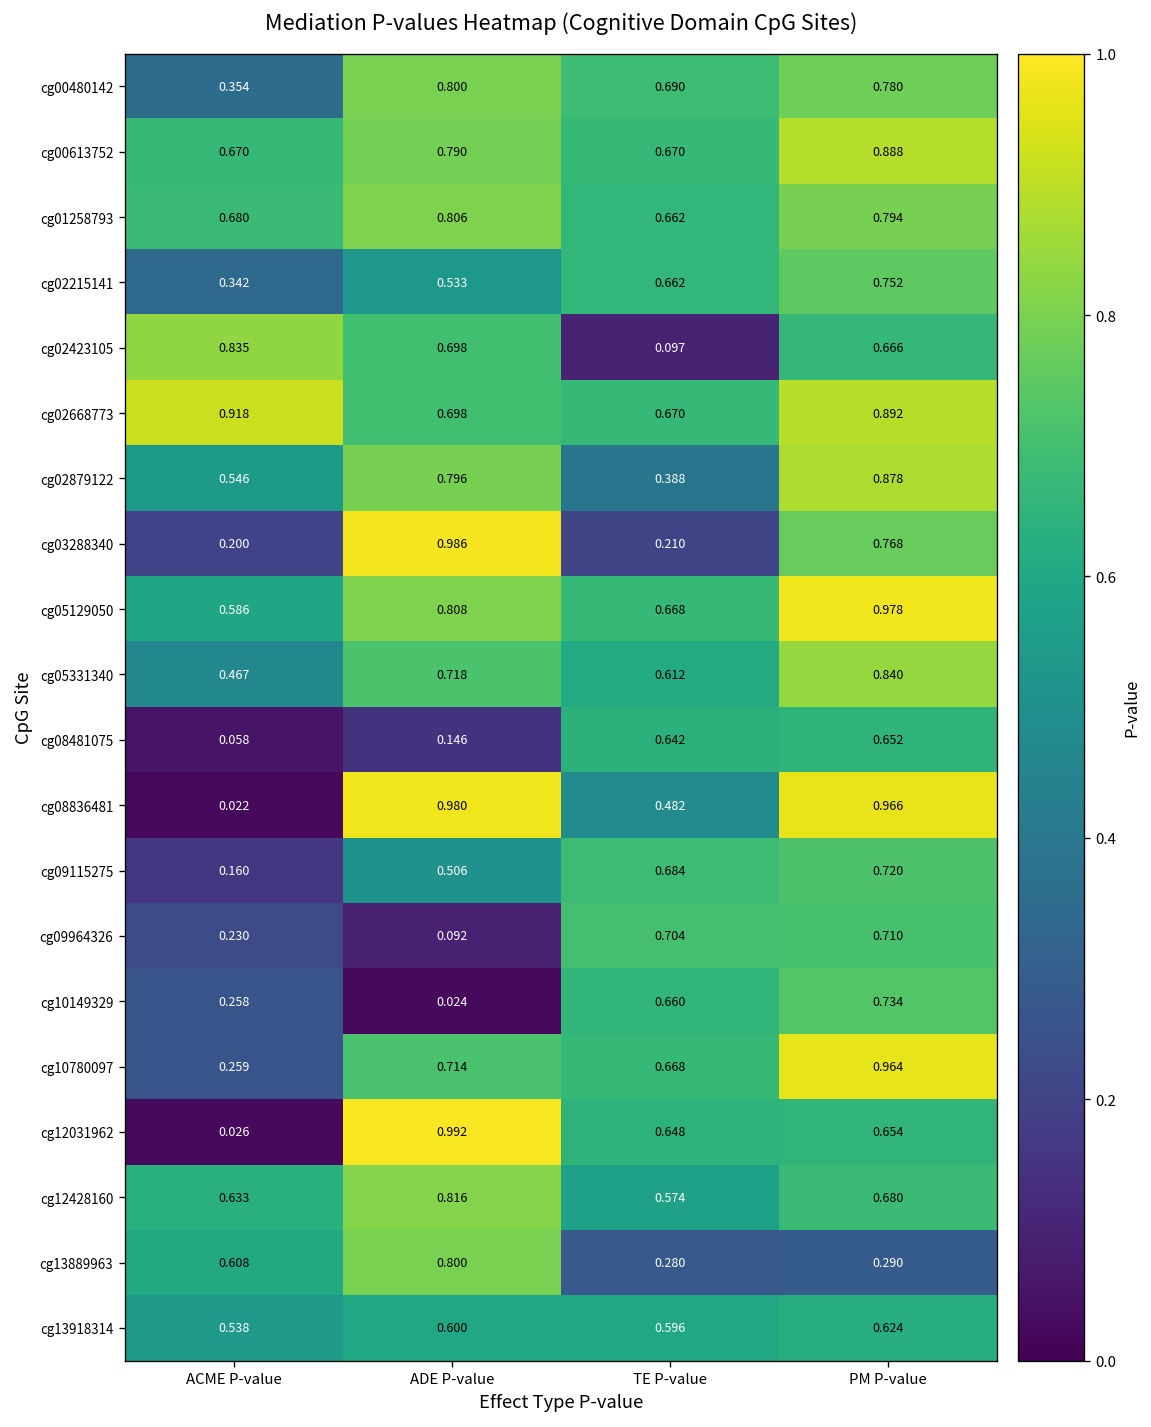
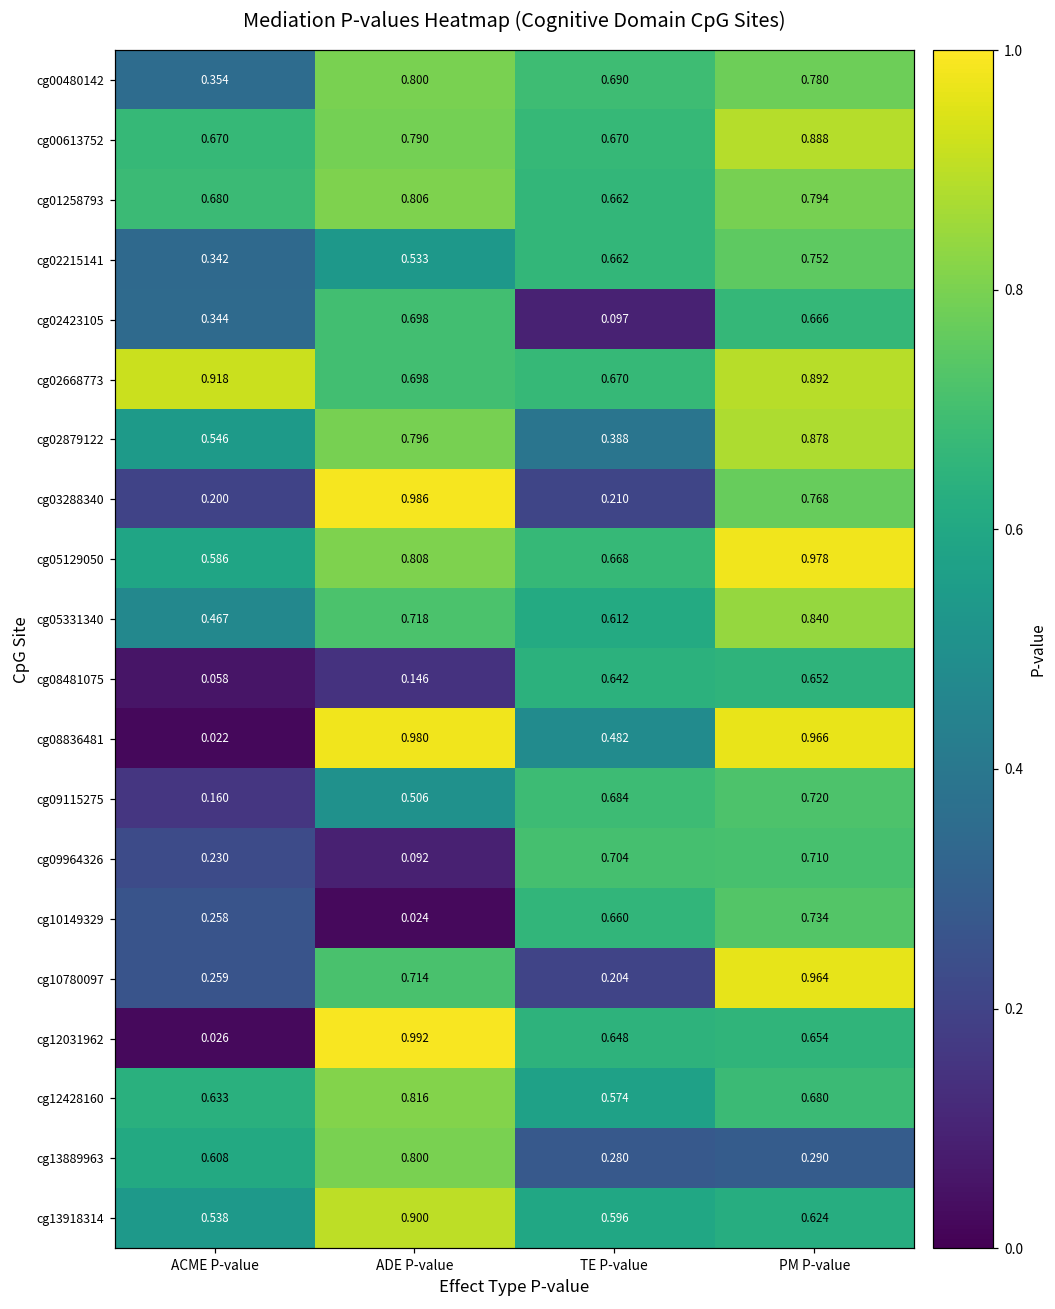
  {
    "cg00480142": {
      "ACME P-value": 0.354,
      "ADE P-value": 0.800,
      "TE P-value": 0.690,
      "PM P-value": 0.780
    },
    "cg00613752": {
      "ACME P-value": 0.670,
      "ADE P-value": 0.790,
      "TE P-value": 0.670,
      "PM P-value": 0.888
    },
    "cg01258793": {
      "ACME P-value": 0.680,
      "ADE P-value": 0.806,
      "TE P-value": 0.662,
      "PM P-value": 0.794
    },
    "cg02215141": {
      "ACME P-value": 0.342,
      "ADE P-value": 0.533,
      "TE P-value": 0.662,
      "PM P-value": 0.752
    },
    "cg02423105": {
-     "ACME P-value": 0.835,
+     "ACME P-value": 0.344,
      "ADE P-value": 0.698,
      "TE P-value": 0.097,
      "PM P-value": 0.666
    },
    "cg02668773": {
      "ACME P-value": 0.918,
      "ADE P-value": 0.698,
      "TE P-value": 0.670,
      "PM P-value": 0.892
    },
    "cg02879122": {
      "ACME P-value": 0.546,
      "ADE P-value": 0.796,
      "TE P-value": 0.388,
      "PM P-value": 0.878
    },
    "cg03288340": {
      "ACME P-value": 0.200,
      "ADE P-value": 0.986,
      "TE P-value": 0.210,
      "PM P-value": 0.768
    },
    "cg05129050": {
      "ACME P-value": 0.586,
      "ADE P-value": 0.808,
      "TE P-value": 0.668,
      "PM P-value": 0.978
    },
    "cg05331340": {
      "ACME P-value": 0.467,
      "ADE P-value": 0.718,
      "TE P-value": 0.612,
      "PM P-value": 0.840
    },
    "cg08481075": {
      "ACME P-value": 0.058,
      "ADE P-value": 0.146,
      "TE P-value": 0.642,
      "PM P-value": 0.652
    },
    "cg08836481": {
      "ACME P-value": 0.022,
      "ADE P-value": 0.980,
      "TE P-value": 0.482,
      "PM P-value": 0.966
    },
    "cg09115275": {
      "ACME P-value": 0.160,
      "ADE P-value": 0.506,
      "TE P-value": 0.684,
      "PM P-value": 0.720
    },
    "cg09964326": {
      "ACME P-value": 0.230,
      "ADE P-value": 0.092,
      "TE P-value": 0.704,
      "PM P-value": 0.710
    },
    "cg10149329": {
      "ACME P-value": 0.258,
      "ADE P-value": 0.024,
      "TE P-value": 0.660,
      "PM P-value": 0.734
    },
    "cg10780097": {
      "ACME P-value": 0.259,
      "ADE P-value": 0.714,
-     "TE P-value": 0.668,
+     "TE P-value": 0.204,
      "PM P-value": 0.964
    },
    "cg12031962": {
      "ACME P-value": 0.026,
      "ADE P-value": 0.992,
      "TE P-value": 0.648,
      "PM P-value": 0.654
    },
    "cg12428160": {
      "ACME P-value": 0.633,
      "ADE P-value": 0.816,
      "TE P-value": 0.574,
      "PM P-value": 0.680
    },
    "cg13889963": {
      "ACME P-value": 0.608,
      "ADE P-value": 0.800,
      "TE P-value": 0.280,
      "PM P-value": 0.290
    },
    "cg13918314": {
      "ACME P-value": 0.538,
-     "ADE P-value": 0.600,
+     "ADE P-value": 0.900,
      "TE P-value": 0.596,
      "PM P-value": 0.624
    }
  }
